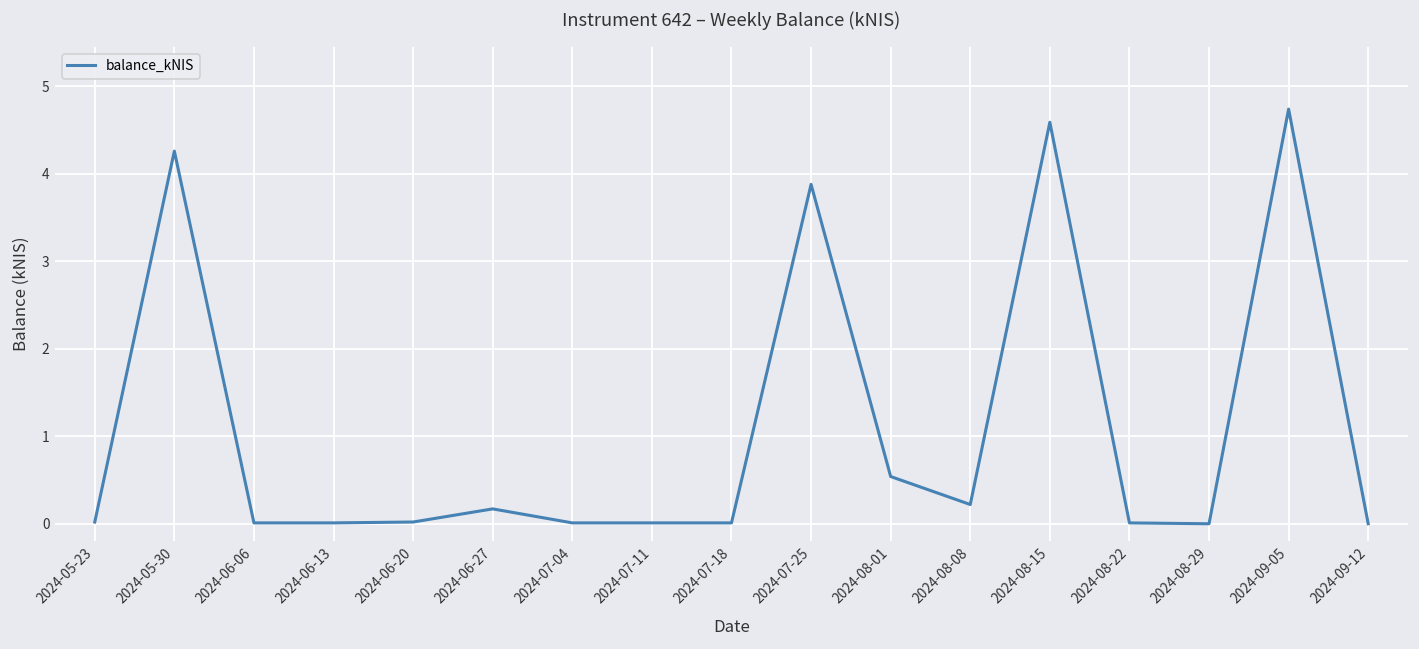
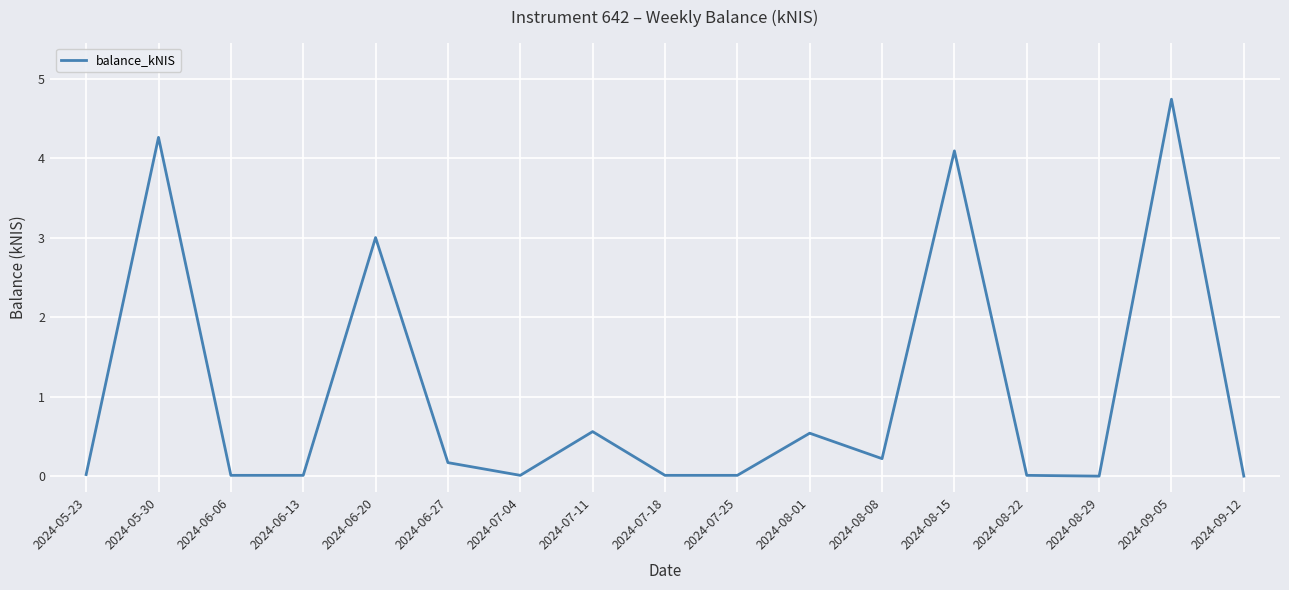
  {
    "2024-05-23": 0.0,
    "2024-05-30": 4.3,
    "2024-06-06": 0.0,
    "2024-06-13": 0.0,
-   "2024-06-20": 0.0,
+   "2024-06-20": 3.0,
    "2024-06-27": 0.2,
    "2024-07-04": 0.0,
-   "2024-07-11": 0.0,
+   "2024-07-11": 0.6,
    "2024-07-18": 0.0,
-   "2024-07-25": 3.9,
+   "2024-07-25": 0.0,
    "2024-08-01": 0.5,
    "2024-08-08": 0.2,
-   "2024-08-15": 4.6,
+   "2024-08-15": 4.1,
    "2024-08-22": 0.0,
    "2024-08-29": 0.0,
    "2024-09-05": 4.7,
    "2024-09-12": 0.0
  }
